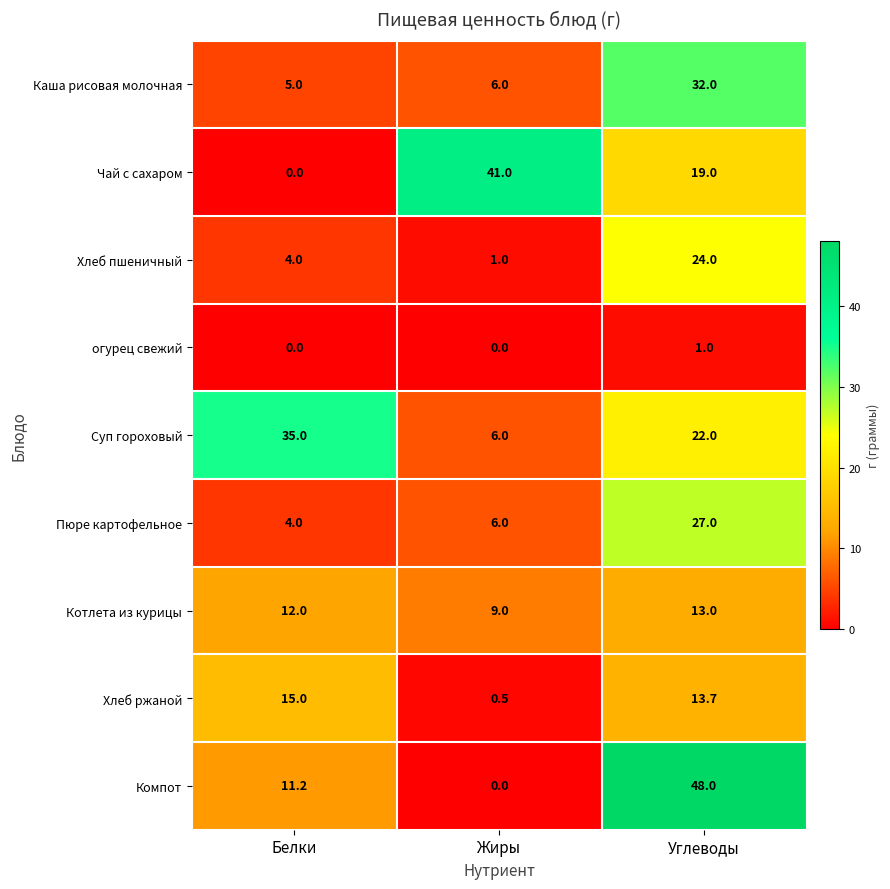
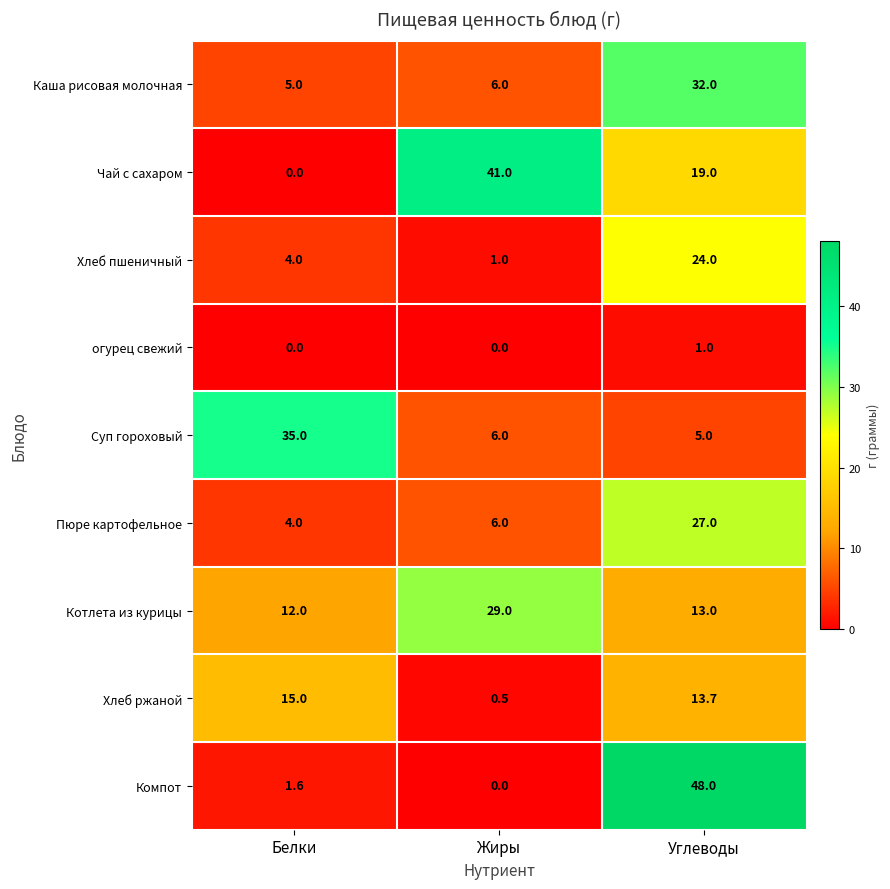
  {
    "Каша рисовая молочная": {
      "Белки": 5.0,
      "Жиры": 6.0,
      "Углеводы": 32.0
    },
    "Чай с сахаром": {
      "Белки": 0.0,
      "Жиры": 41.0,
      "Углеводы": 19.0
    },
    "Хлеб пшеничный": {
      "Белки": 4.0,
      "Жиры": 1.0,
      "Углеводы": 24.0
    },
    "огурец свежий": {
      "Белки": 0.0,
      "Жиры": 0.0,
      "Углеводы": 1.0
    },
    "Суп гороховый": {
      "Белки": 35.0,
      "Жиры": 6.0,
-     "Углеводы": 22.0
+     "Углеводы": 5.0
    },
    "Пюре картофельное": {
      "Белки": 4.0,
      "Жиры": 6.0,
      "Углеводы": 27.0
    },
    "Котлета из курицы": {
      "Белки": 12.0,
-     "Жиры": 9.0,
+     "Жиры": 29.0,
      "Углеводы": 13.0
    },
    "Хлеб ржаной": {
      "Белки": 15.0,
      "Жиры": 0.5,
      "Углеводы": 13.7
    },
    "Компот": {
-     "Белки": 11.2,
+     "Белки": 1.6,
      "Жиры": 0.0,
      "Углеводы": 48.0
    }
  }
